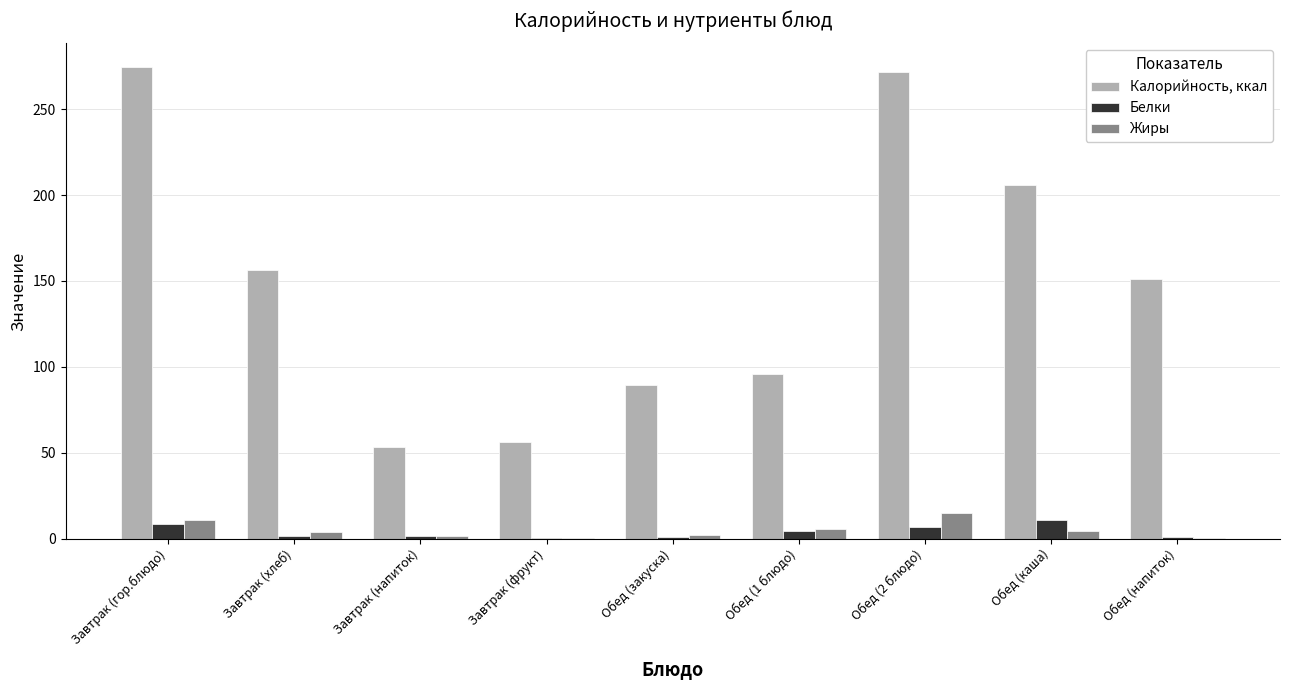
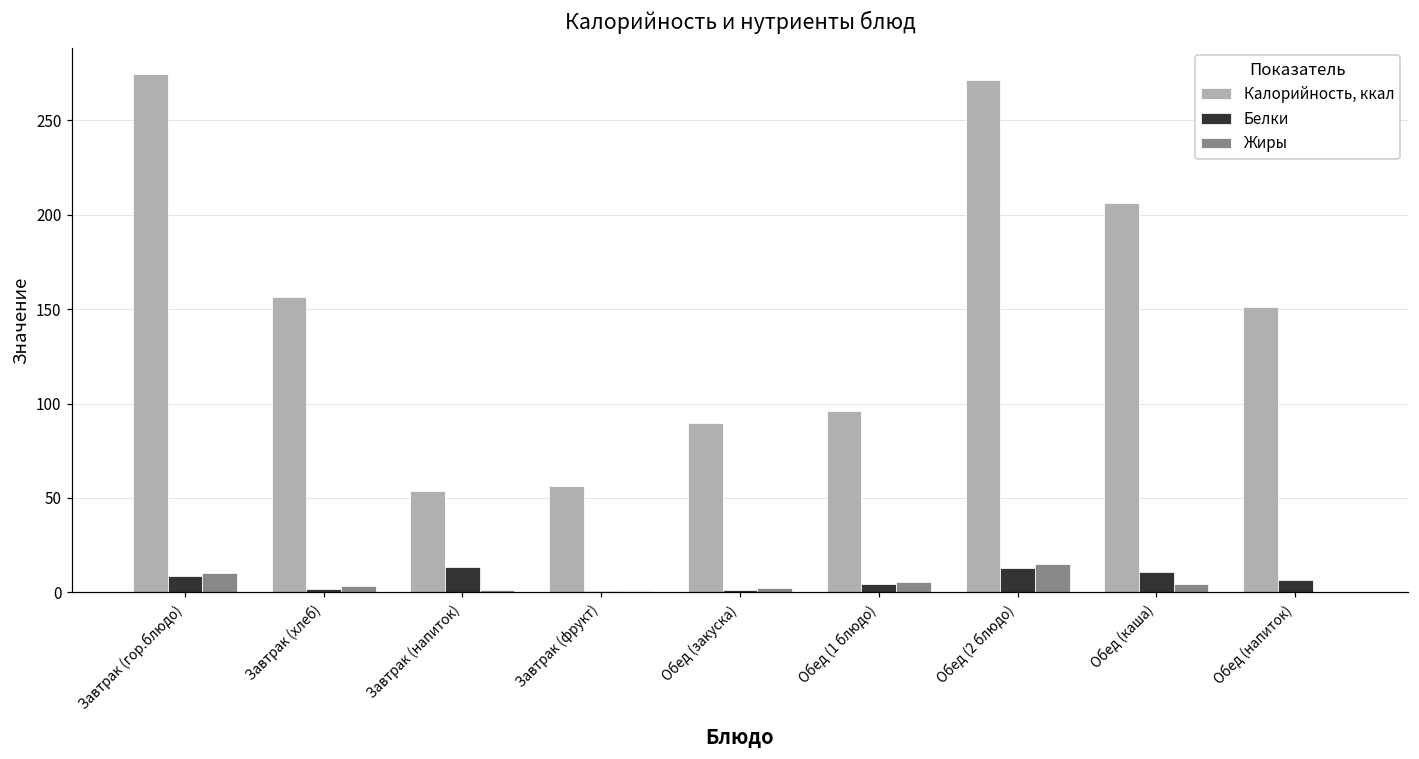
  {
    "Калорийность, ккал": {
      "Завтрак (гор.блюдо)": 275,
      "Завтрак (хлеб)": 157,
      "Завтрак (напиток)": 54,
      "Завтрак (фрукт)": 56,
      "Обед (закуска)": 90,
      "Обед (1 блюдо)": 96,
      "Обед (2 блюдо)": 272,
      "Обед (каша)": 206,
      "Обед (напиток)": 151
    },
    "Белки": {
      "Завтрак (гор.блюдо)": 9,
      "Завтрак (хлеб)": 2,
-     "Завтрак (напиток)": 2,
+     "Завтрак (напиток)": 13,
      "Обед (1 блюдо)": 5,
-     "Обед (2 блюдо)": 7,
+     "Обед (2 блюдо)": 13,
      "Обед (каша)": 11,
-     "Обед (напиток)": 1
+     "Обед (напиток)": 7
    },
    "Жиры": {
      "Завтрак (гор.блюдо)": 11,
      "Завтрак (хлеб)": 4,
      "Обед (закуска)": 2,
      "Обед (1 блюдо)": 6,
      "Обед (2 блюдо)": 15,
      "Обед (каша)": 5
    }
  }
